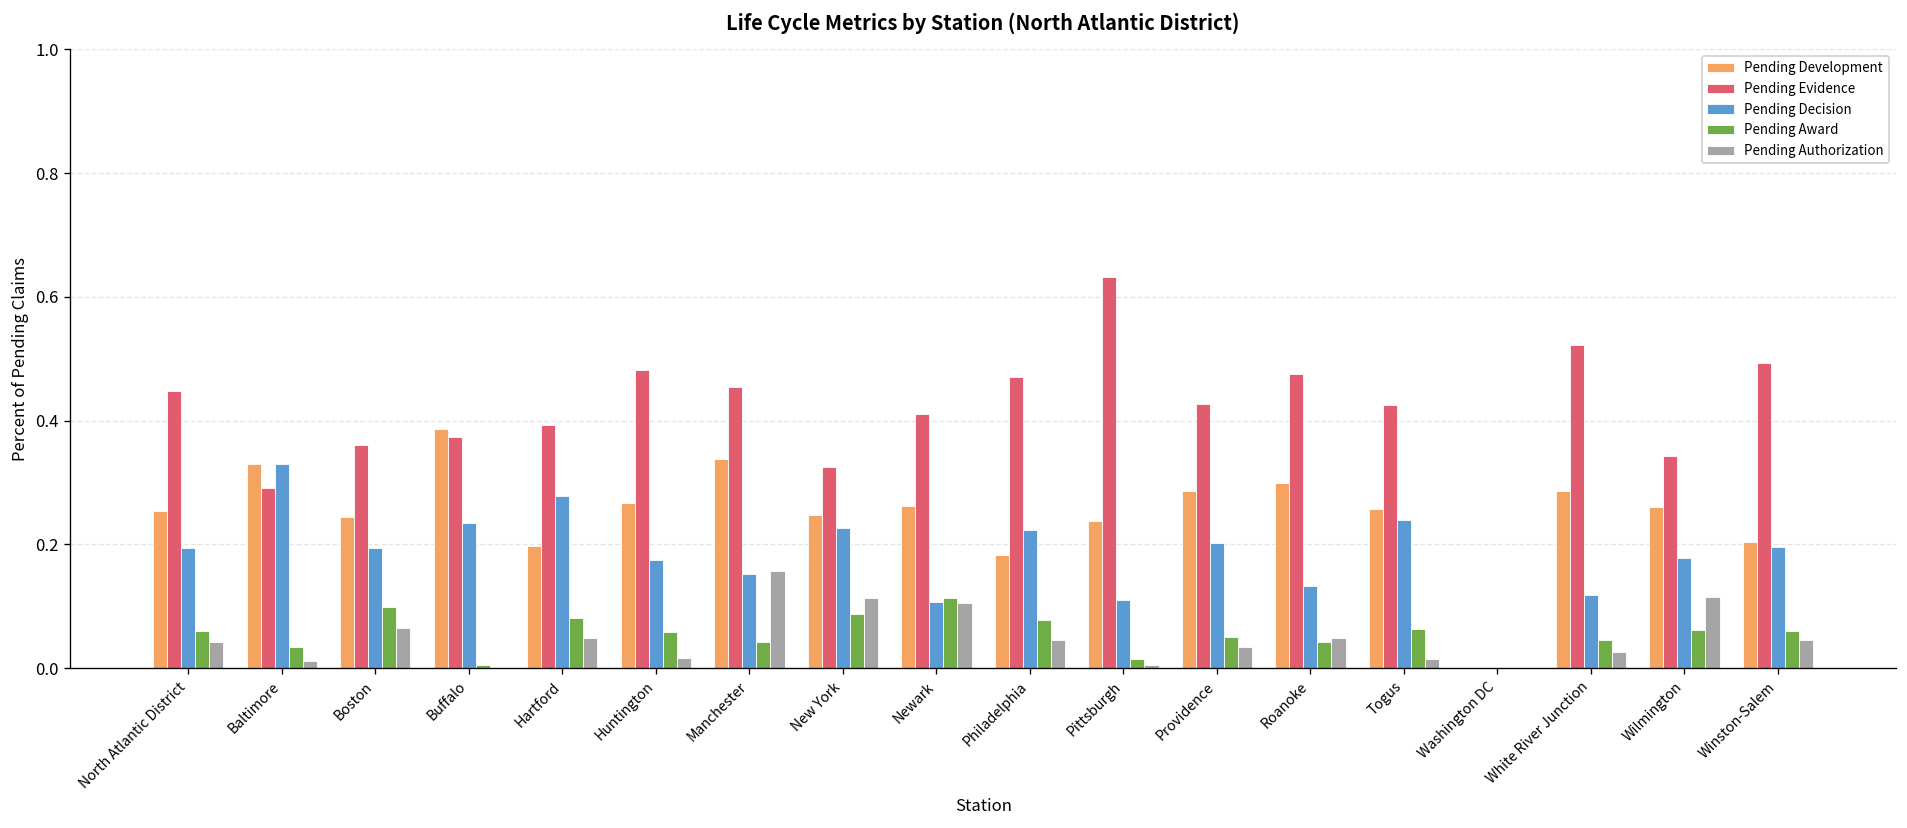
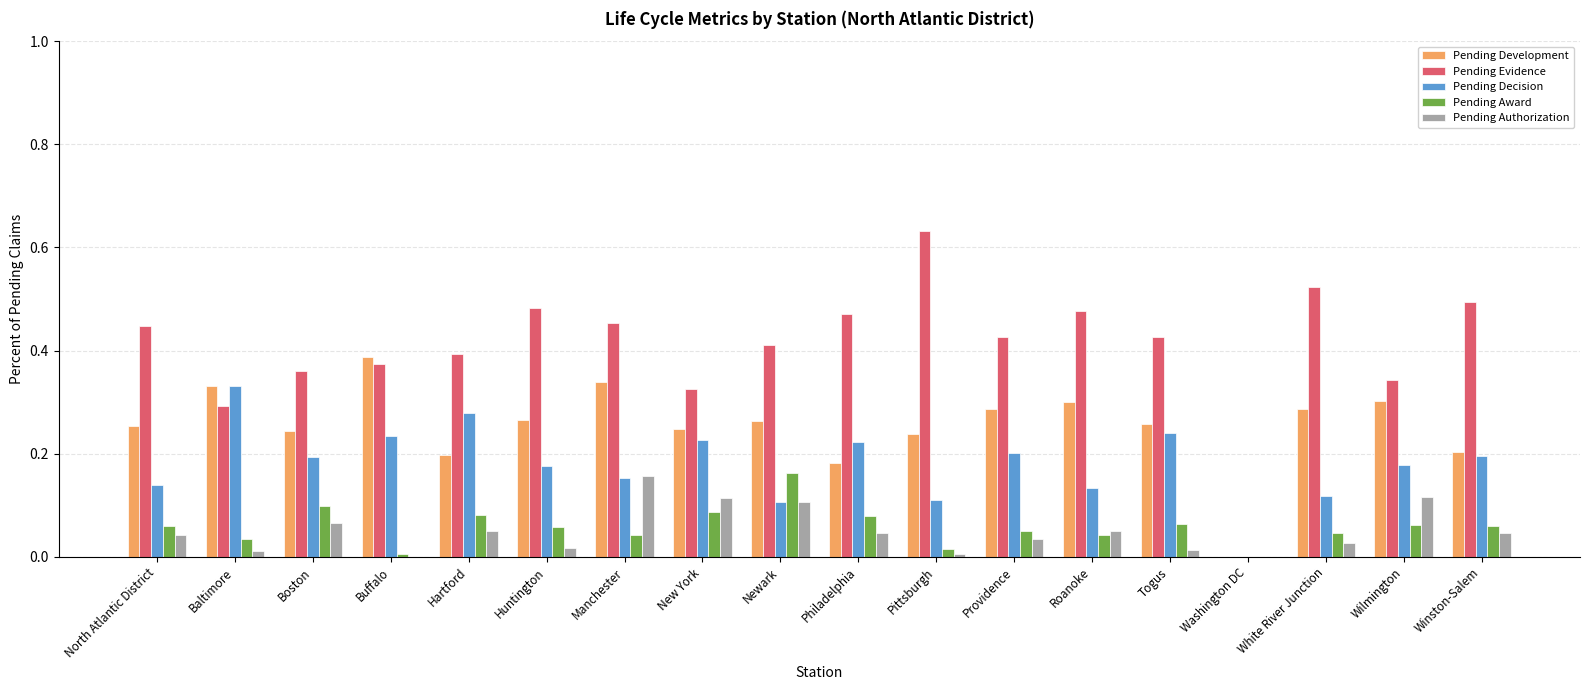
  {
    "Pending Development": {
      "North Atlantic District": 0.25,
      "Baltimore": 0.33,
      "Boston": 0.24,
      "Buffalo": 0.39,
      "Hartford": 0.20,
      "Huntington": 0.27,
      "Manchester": 0.34,
      "New York": 0.25,
      "Newark": 0.26,
      "Philadelphia": 0.18,
      "Pittsburgh": 0.24,
      "Providence": 0.29,
      "Roanoke": 0.30,
      "Togus": 0.26,
      "Washington DC": 0.00,
      "White River Junction": 0.29,
-     "Wilmington": 0.26,
+     "Wilmington": 0.30,
      "Winston-Salem": 0.20
    },
    "Pending Evidence": {
      "North Atlantic District": 0.45,
      "Baltimore": 0.29,
      "Boston": 0.36,
      "Buffalo": 0.37,
      "Hartford": 0.39,
      "Huntington": 0.48,
      "Manchester": 0.45,
      "New York": 0.32,
      "Newark": 0.41,
      "Philadelphia": 0.47,
      "Pittsburgh": 0.63,
      "Providence": 0.43,
      "Roanoke": 0.48,
      "Togus": 0.43,
      "Washington DC": 0.00,
      "White River Junction": 0.52,
      "Wilmington": 0.34,
      "Winston-Salem": 0.49
    },
    "Pending Decision": {
-     "North Atlantic District": 0.19,
+     "North Atlantic District": 0.14,
      "Baltimore": 0.33,
      "Boston": 0.19,
      "Buffalo": 0.24,
      "Hartford": 0.28,
      "Huntington": 0.18,
      "Manchester": 0.15,
      "New York": 0.23,
      "Newark": 0.11,
      "Philadelphia": 0.22,
      "Pittsburgh": 0.11,
      "Providence": 0.20,
      "Roanoke": 0.13,
      "Togus": 0.24,
      "Washington DC": 0.00,
      "White River Junction": 0.12,
      "Wilmington": 0.18,
      "Winston-Salem": 0.20
    },
    "Pending Award": {
      "North Atlantic District": 0.06,
      "Baltimore": 0.04,
      "Boston": 0.10,
      "Hartford": 0.08,
      "Huntington": 0.06,
      "Manchester": 0.04,
      "New York": 0.09,
-     "Newark": 0.11,
+     "Newark": 0.16,
      "Philadelphia": 0.08,
      "Pittsburgh": 0.01,
      "Providence": 0.05,
      "Roanoke": 0.04,
      "Togus": 0.06,
      "Washington DC": 0.00,
      "White River Junction": 0.05,
      "Wilmington": 0.06,
      "Winston-Salem": 0.06
    },
    "Pending Authorization": {
      "North Atlantic District": 0.04,
      "Baltimore": 0.01,
      "Boston": 0.07,
      "Buffalo": 0.00,
      "Hartford": 0.05,
      "Huntington": 0.02,
      "Manchester": 0.16,
      "New York": 0.11,
      "Newark": 0.11,
      "Philadelphia": 0.05,
      "Providence": 0.03,
      "Roanoke": 0.05,
      "Togus": 0.01,
      "Washington DC": 0.00,
      "White River Junction": 0.03,
      "Wilmington": 0.12,
      "Winston-Salem": 0.05
    }
  }
